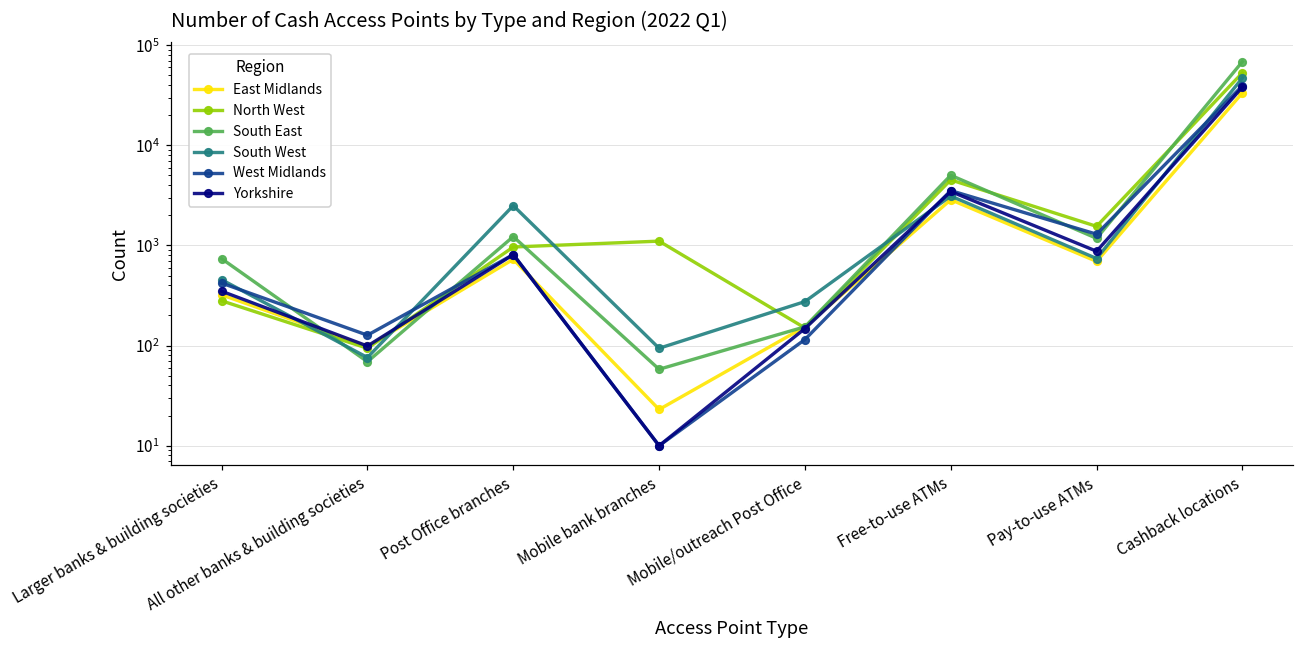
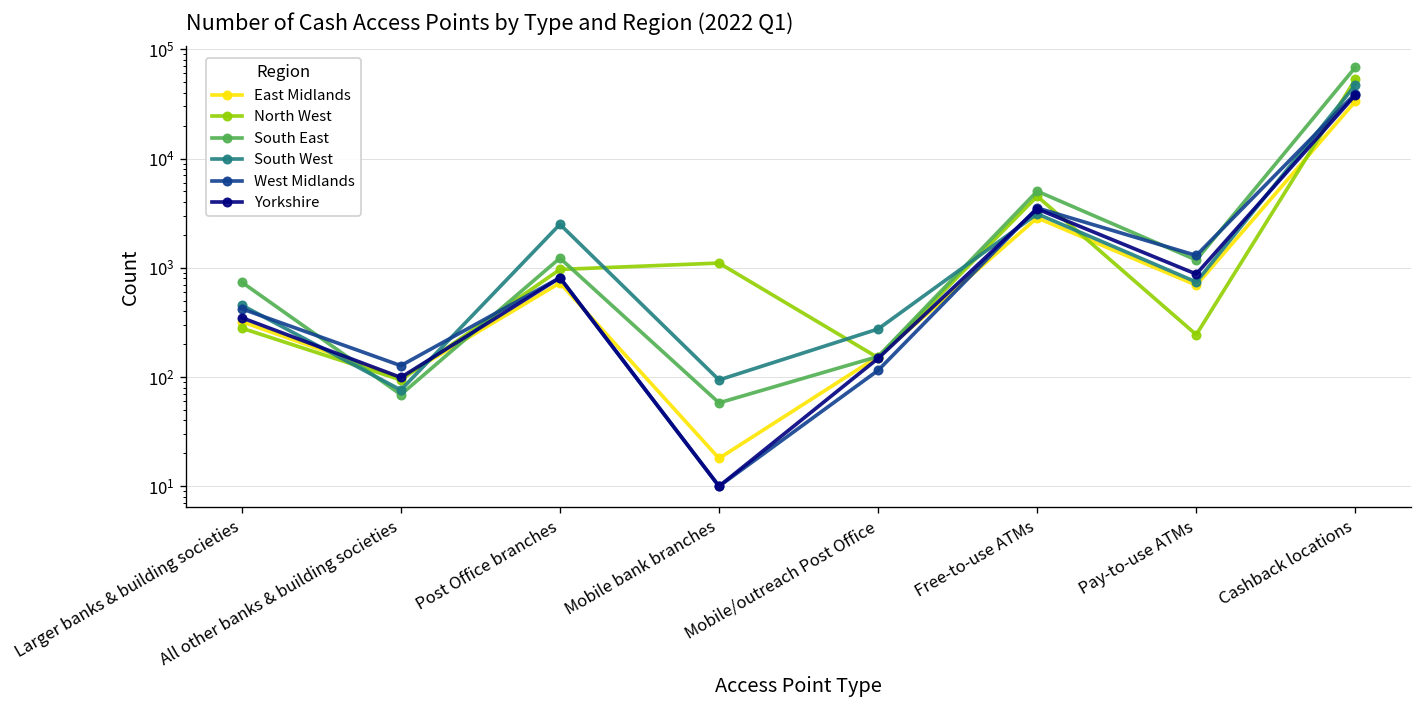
  {
    "East Midlands": {
      "Larger banks & building societies": 320,
      "Post Office branches": 700,
-     "Mobile bank branches": 23,
+     "Mobile bank branches": 18,
      "Free-to-use ATMs": 2900,
      "Pay-to-use ATMs": 700,
      "Cashback locations": 33000
    },
    "North West": {
      "Larger banks & building societies": 280,
      "Post Office branches": 1000,
      "Mobile bank branches": 1100,
      "Free-to-use ATMs": 5000,
-     "Pay-to-use ATMs": 1600,
+     "Pay-to-use ATMs": 240,
      "Cashback locations": 50000
    },
    "South East": {
      "Larger banks & building societies": 700,
      "All other banks & building societies": 70,
      "Post Office branches": 1200,
      "Mobile bank branches": 60,
      "Free-to-use ATMs": 5000,
      "Pay-to-use ATMs": 1200,
      "Cashback locations": 70000
    },
    "South West": {
      "Larger banks & building societies": 500,
      "All other banks & building societies": 80,
      "Post Office branches": 2500,
      "Mobile bank branches": 90,
      "Mobile/outreach Post Office": 280,
      "Free-to-use ATMs": 3100,
      "Pay-to-use ATMs": 700,
      "Cashback locations": 50000
    },
    "West Midlands": {
      "Larger banks & building societies": 400,
      "All other banks & building societies": 130,
      "Mobile/outreach Post Office": 120,
      "Pay-to-use ATMs": 1300
    },
    "Yorkshire": {
      "Larger banks & building societies": 350,
      "Pay-to-use ATMs": 900
    }
  }
